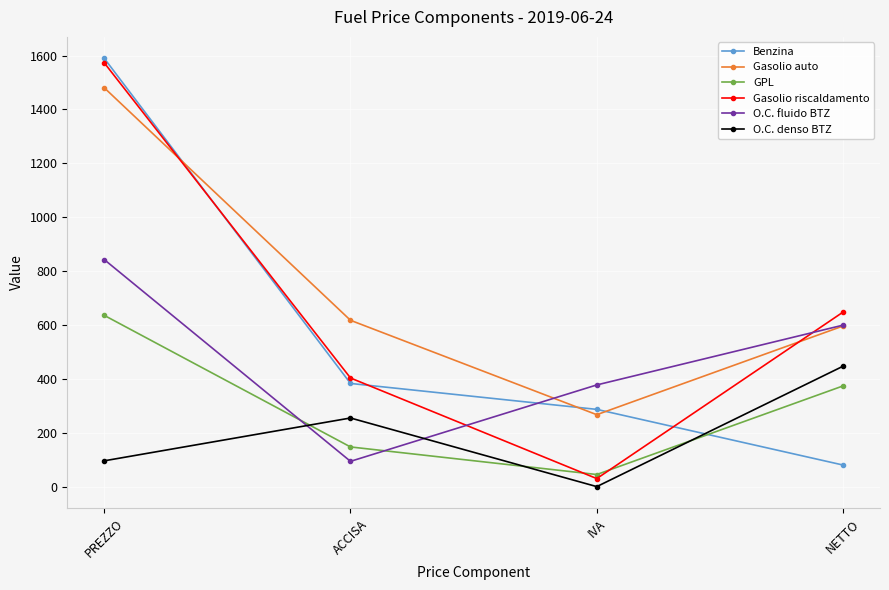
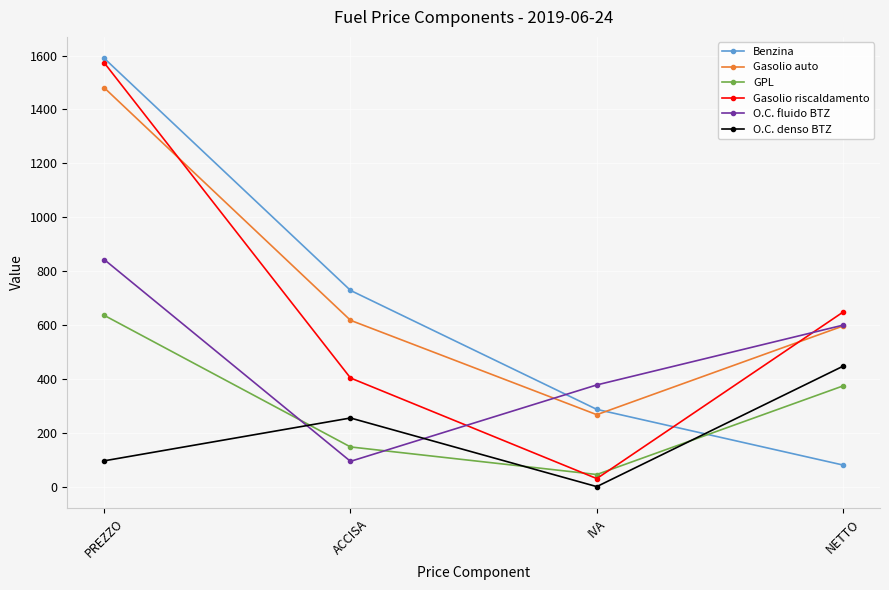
  {
    "Benzina": {
      "PREZZO": 1590,
-     "ACCISA": 380,
+     "ACCISA": 730,
      "IVA": 290,
      "NETTO": 80
    },
    "Gasolio auto": {
      "PREZZO": 1480,
      "ACCISA": 620,
      "IVA": 270
    },
    "GPL": {
      "PREZZO": 640,
      "ACCISA": 150,
      "IVA": 40,
      "NETTO": 370
    },
    "Gasolio riscaldamento": {
      "PREZZO": 1570,
      "ACCISA": 400,
      "IVA": 30,
      "NETTO": 650
    },
    "O.C. fluido BTZ": {
      "PREZZO": 840,
      "ACCISA": 90,
      "IVA": 380
    },
    "O.C. denso BTZ": {
      "PREZZO": 100,
      "ACCISA": 250,
      "IVA": 0,
      "NETTO": 450
    }
  }
